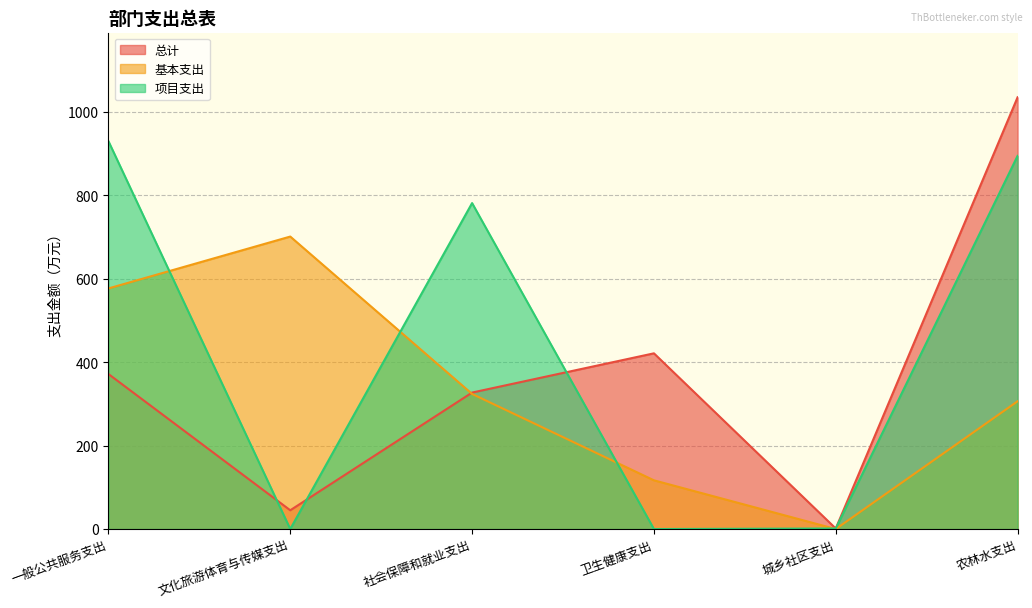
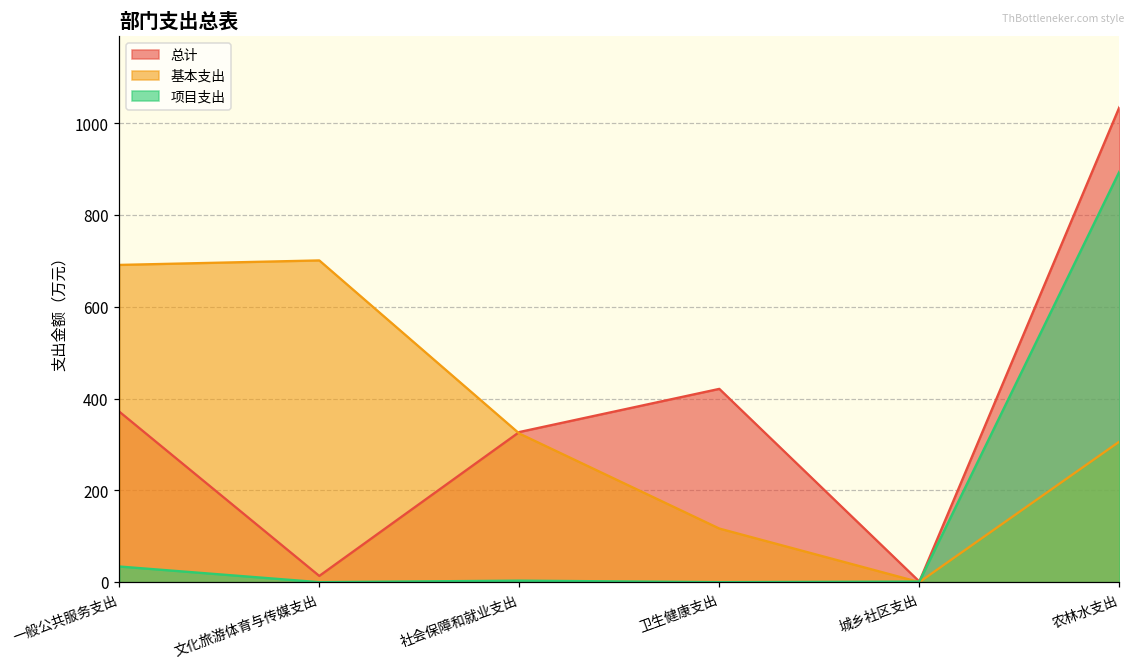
  {
    "总计": {
      "一般公共服务支出": 370,
-     "文化旅游体育与传媒支出": 40,
+     "文化旅游体育与传媒支出": 10,
      "卫生健康支出": 420,
      "农林水支出": 1040
    },
    "基本支出": {
-     "一般公共服务支出": 580,
+     "一般公共服务支出": 690,
      "文化旅游体育与传媒支出": 700,
      "卫生健康支出": 120,
      "农林水支出": 310
    },
    "项目支出": {
-     "一般公共服务支出": 930,
+     "一般公共服务支出": 30,
      "文化旅游体育与传媒支出": 0,
-     "社会保障和就业支出": 780,
+     "社会保障和就业支出": 0,
      "卫生健康支出": 0,
      "农林水支出": 890
    }
  }
